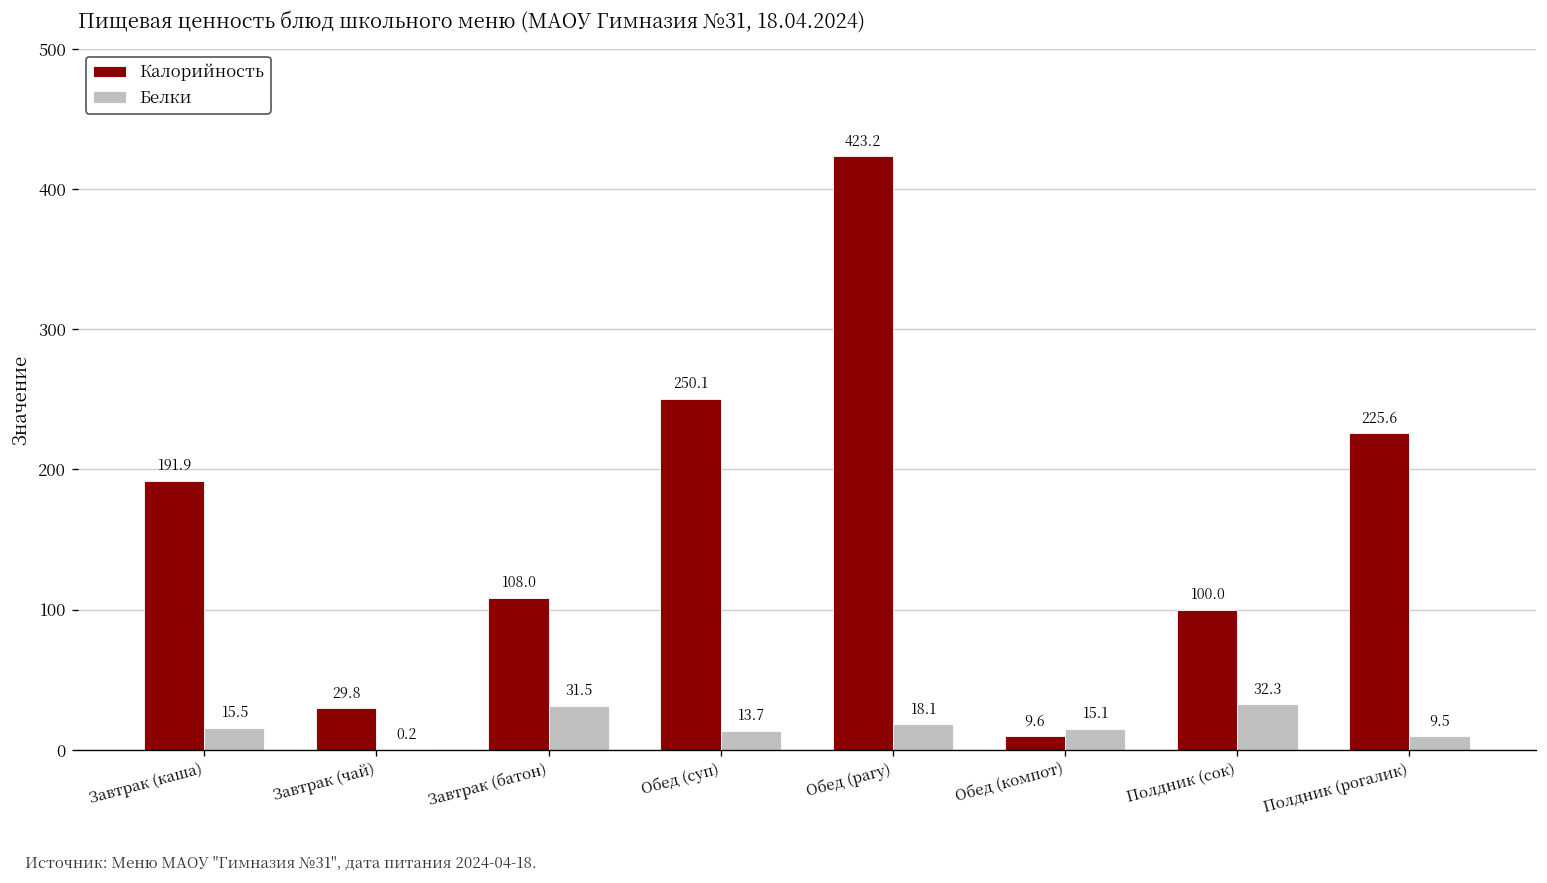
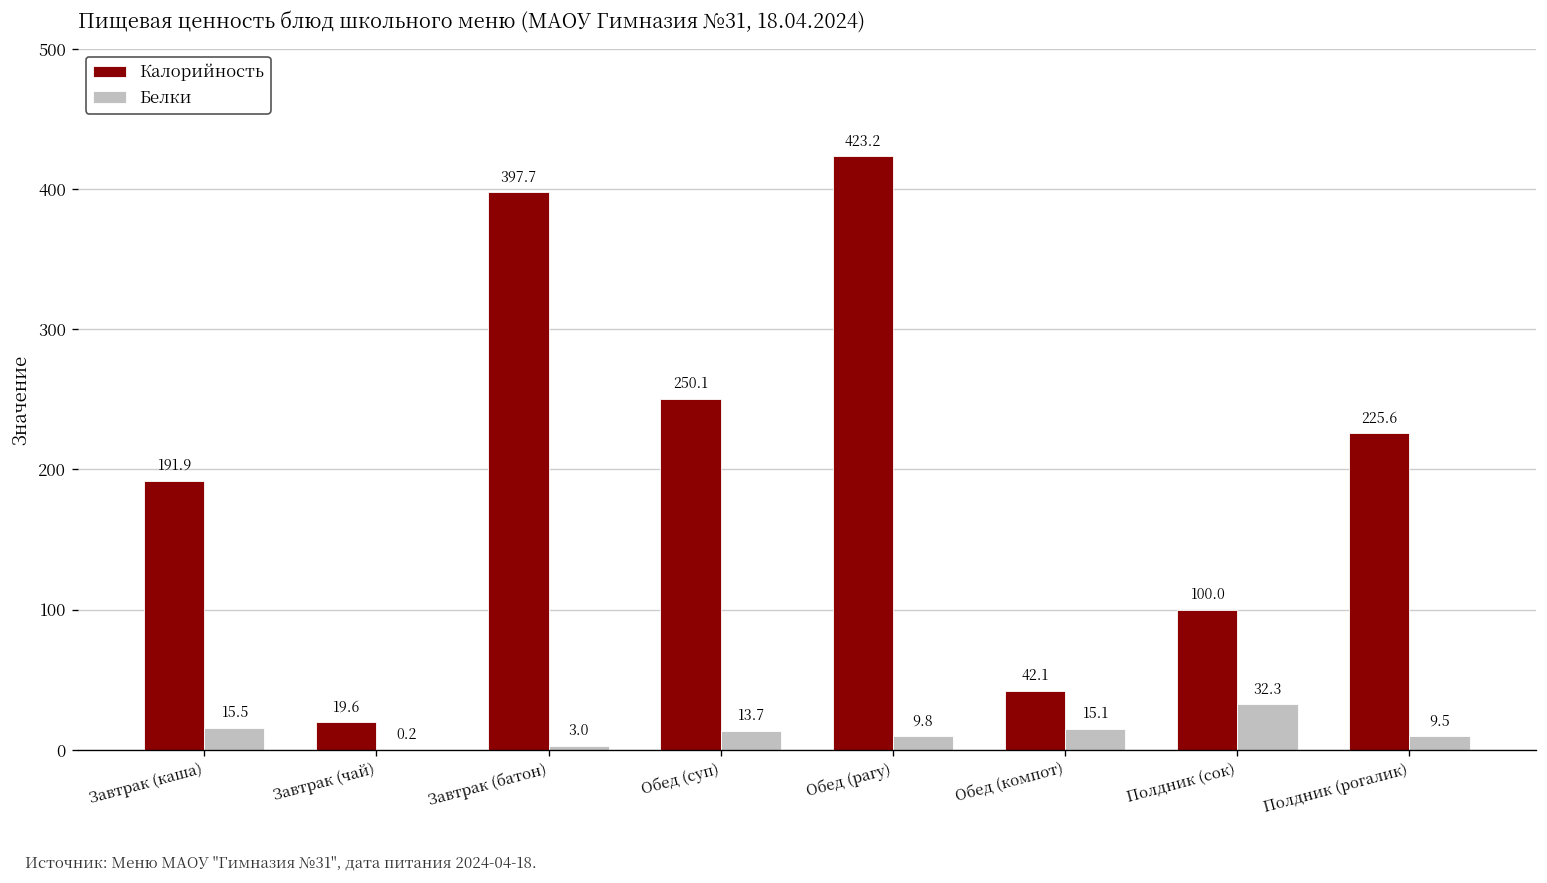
  {
    "Калорийность": {
      "Завтрак (каша)": 191.9,
-     "Завтрак (чай)": 29.8,
-     "Завтрак (батон)": 108.0,
+     "Завтрак (чай)": 19.6,
+     "Завтрак (батон)": 397.7,
      "Обед (суп)": 250.1,
      "Обед (рагу)": 423.2,
-     "Обед (компот)": 9.6,
+     "Обед (компот)": 42.1,
      "Полдник (сок)": 100.0,
      "Полдник (рогалик)": 225.6
    },
    "Белки": {
      "Завтрак (каша)": 15.5,
      "Завтрак (чай)": 0.2,
-     "Завтрак (батон)": 31.5,
+     "Завтрак (батон)": 3.0,
      "Обед (суп)": 13.7,
-     "Обед (рагу)": 18.1,
+     "Обед (рагу)": 9.8,
      "Обед (компот)": 15.1,
      "Полдник (сок)": 32.3,
      "Полдник (рогалик)": 9.5
    }
  }
